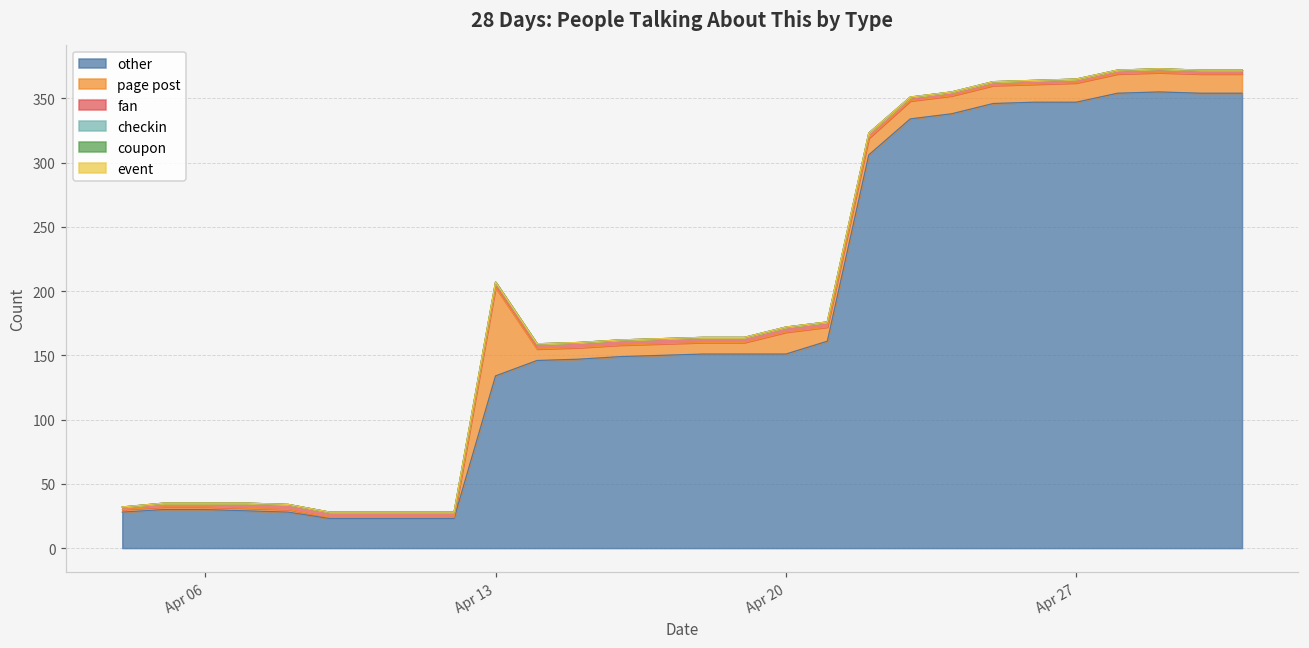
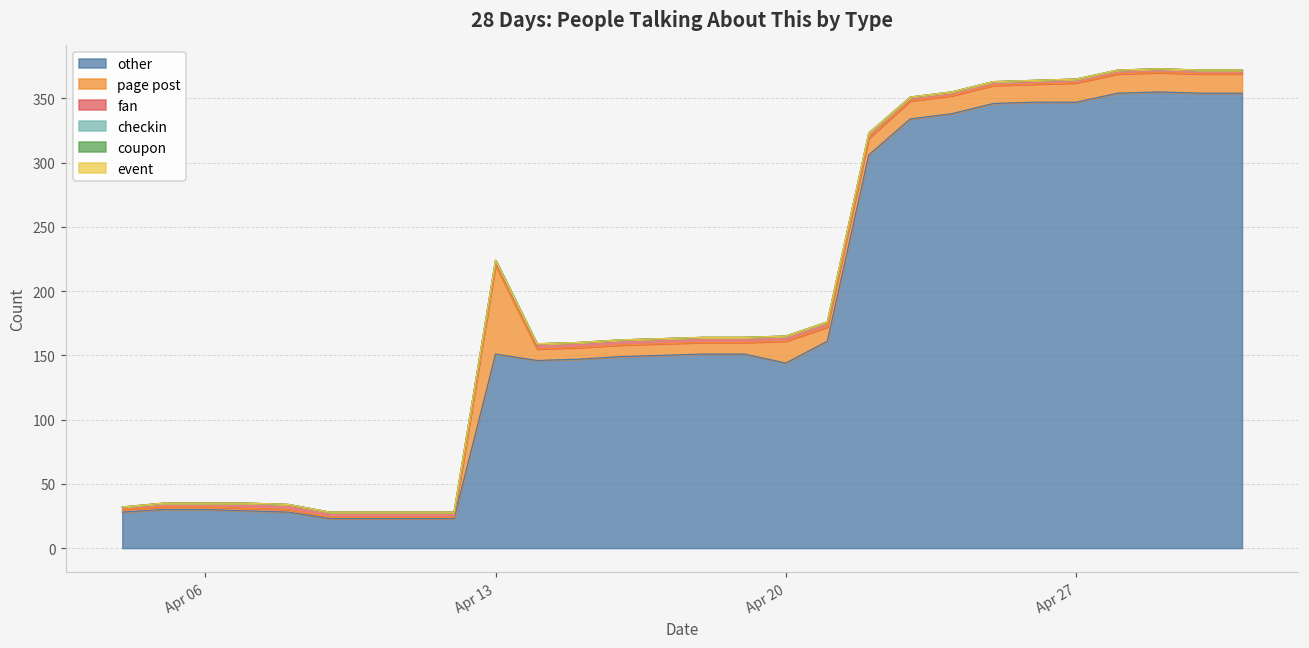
  {
    "other": {
-     "Apr 13": 134,
-     "Apr 20": 151,
+     "Apr 13": 151,
+     "Apr 20": 144,
      "Apr 27": 347
    },
    "page post": {
      "Apr 13": 69,
      "Apr 20": 17,
      "Apr 27": 15
    }
  }
